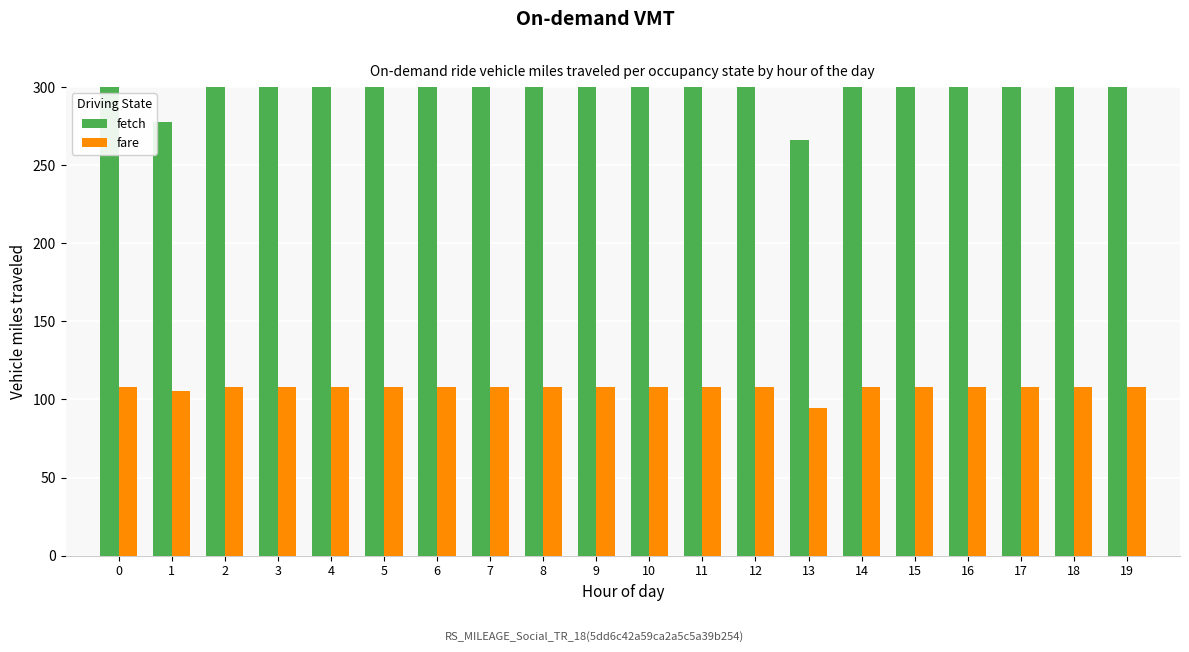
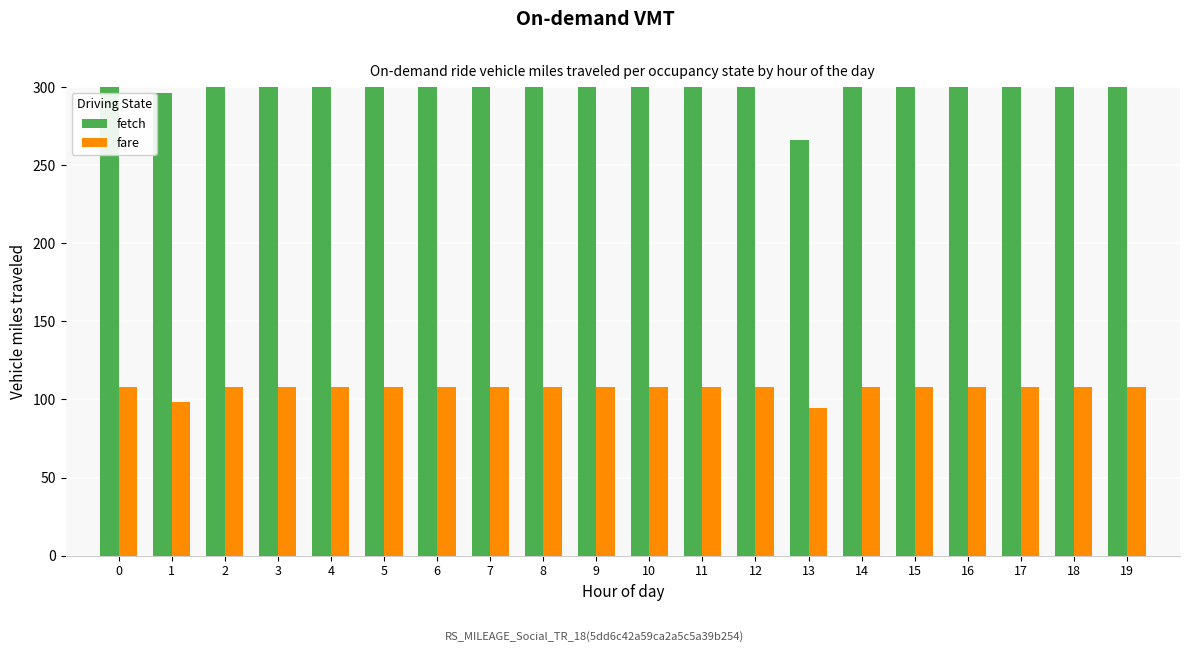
  {
    "fetch": {
-     "1": 277,
+     "1": 296,
      "13": 266
    },
    "fare": {
      "0": 108,
-     "1": 106,
+     "1": 98,
      "2": 108,
      "3": 108,
      "4": 108,
      "5": 108,
      "6": 108,
      "7": 108,
      "8": 108,
      "9": 108,
      "10": 108,
      "11": 108,
      "12": 108,
      "13": 95,
      "14": 108,
      "15": 108,
      "16": 108,
      "17": 108,
      "18": 108,
      "19": 108
    }
  }
